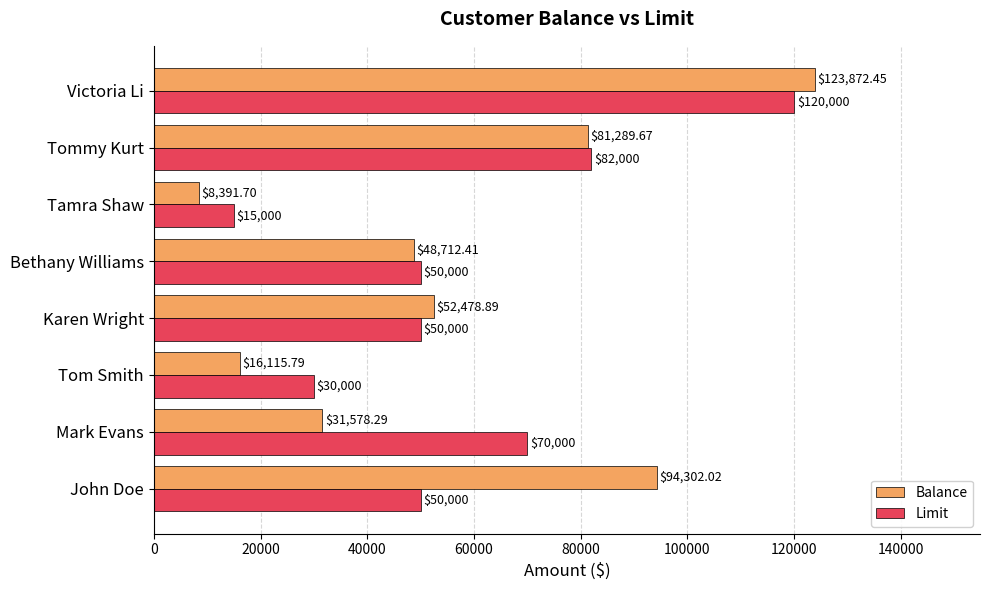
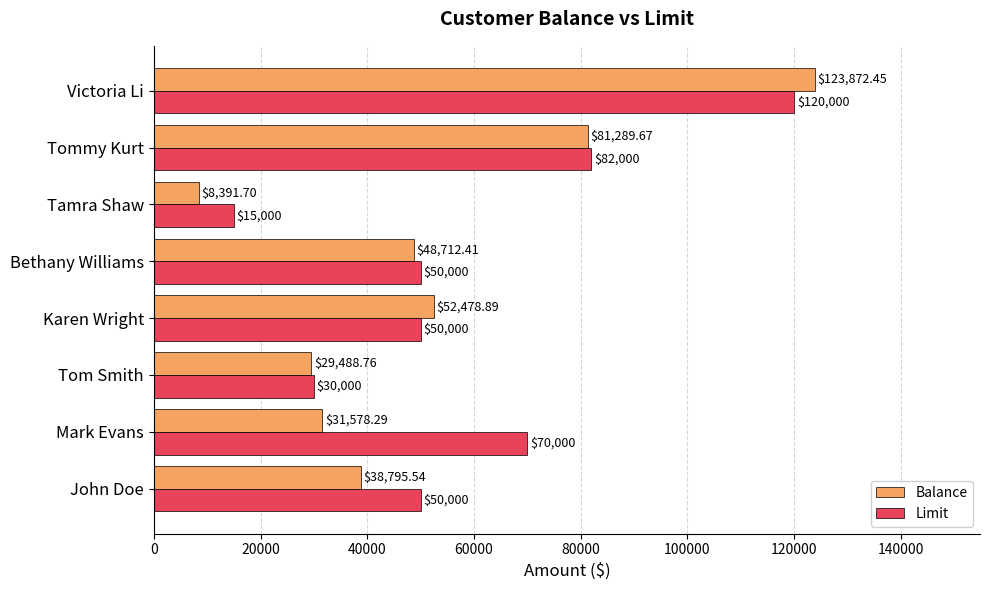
  {
    "Balance": {
      "Victoria Li": "$123,872.45",
      "Tommy Kurt": "$81,289.67",
      "Tamra Shaw": "$8,391.70",
      "Bethany Williams": "$48,712.41",
      "Karen Wright": "$52,478.89",
-     "Tom Smith": "$16,115.79",
+     "Tom Smith": "$29,488.76",
      "Mark Evans": "$31,578.29",
-     "John Doe": "$94,302.02"
+     "John Doe": "$38,795.54"
    },
    "Limit": {
      "Victoria Li": "$120,000",
      "Tommy Kurt": "$82,000",
      "Tamra Shaw": "$15,000",
      "Bethany Williams": "$50,000",
      "Karen Wright": "$50,000",
      "Tom Smith": "$30,000",
      "Mark Evans": "$70,000",
      "John Doe": "$50,000"
    }
  }
